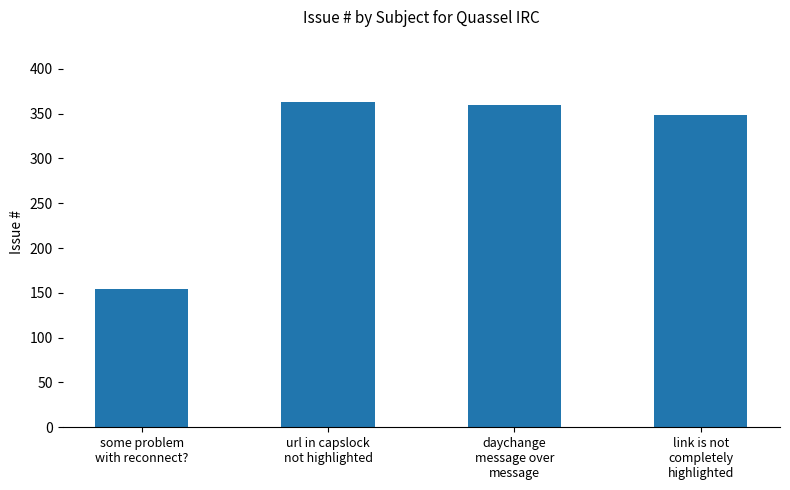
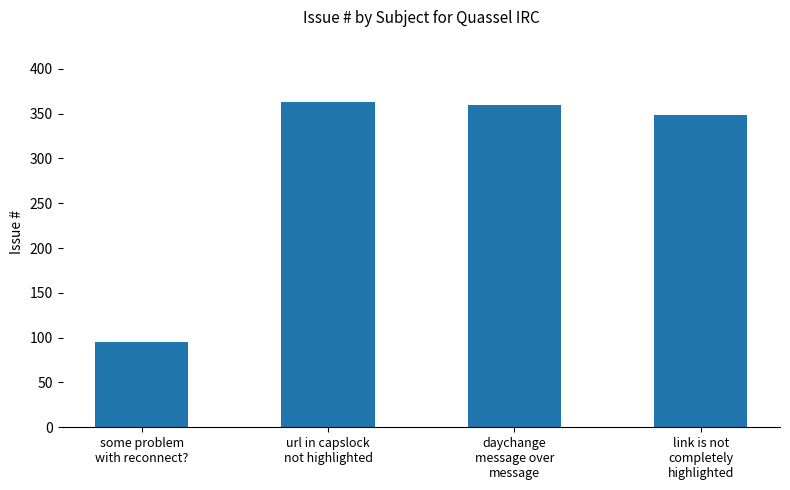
  {
-   "some problem with reconnect?": 150,
+   "some problem with reconnect?": 100,
    "url in capslock not highlighted": 360,
    "daychange message over message": 360,
    "link is not completely highlighted": 350
  }
